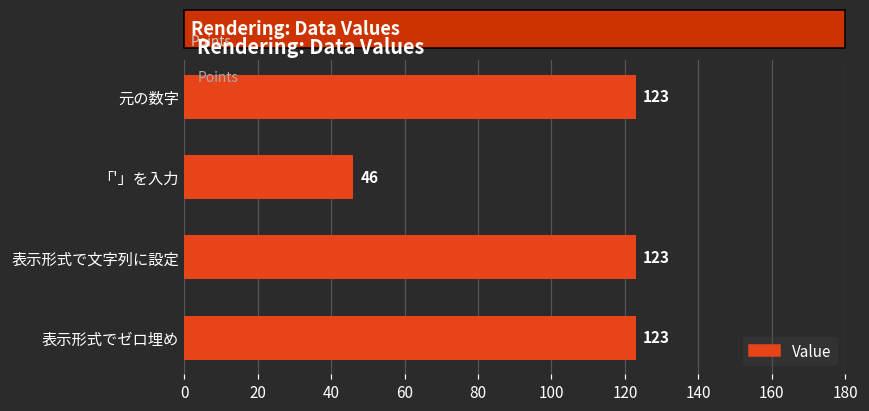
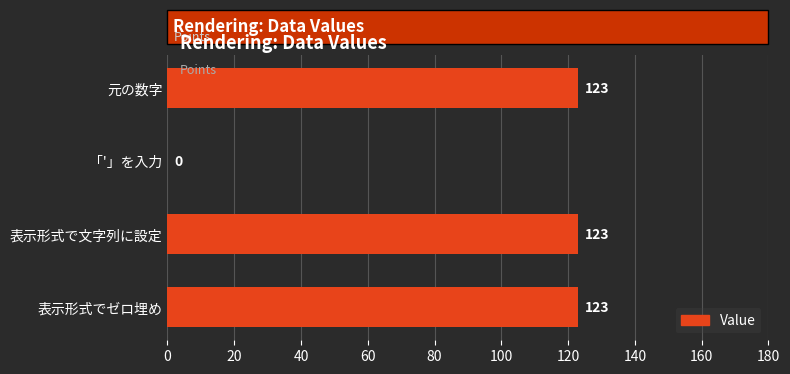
  {
    "元の数字": 123,
-   "「'」を入力": 46,
+   "「'」を入力": 0,
    "表示形式で文字列に設定": 123,
    "表示形式でゼロ埋め": 123
  }
